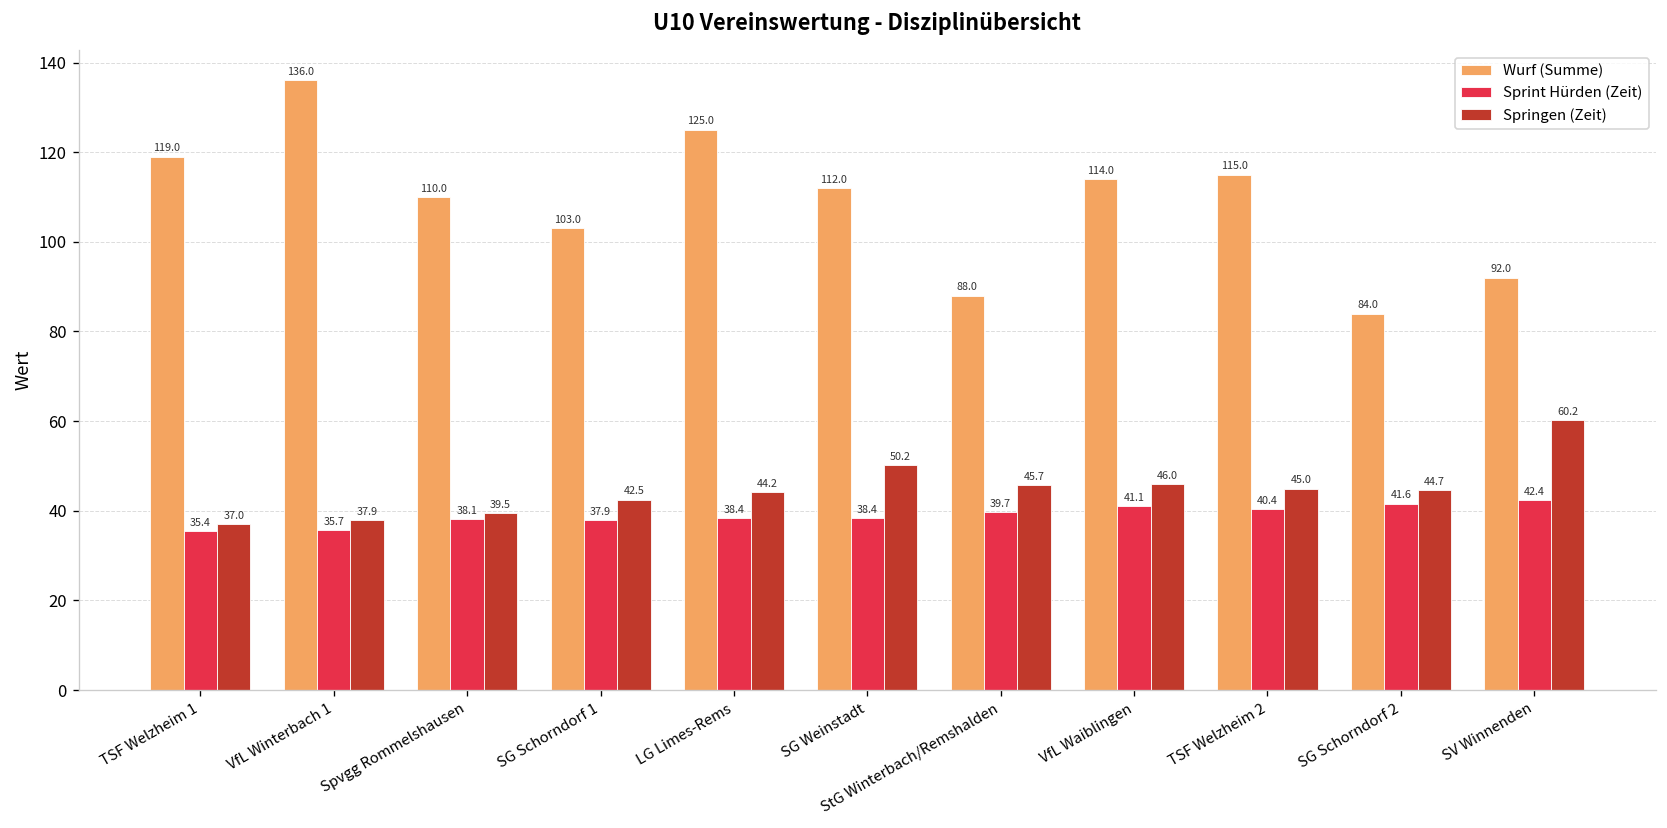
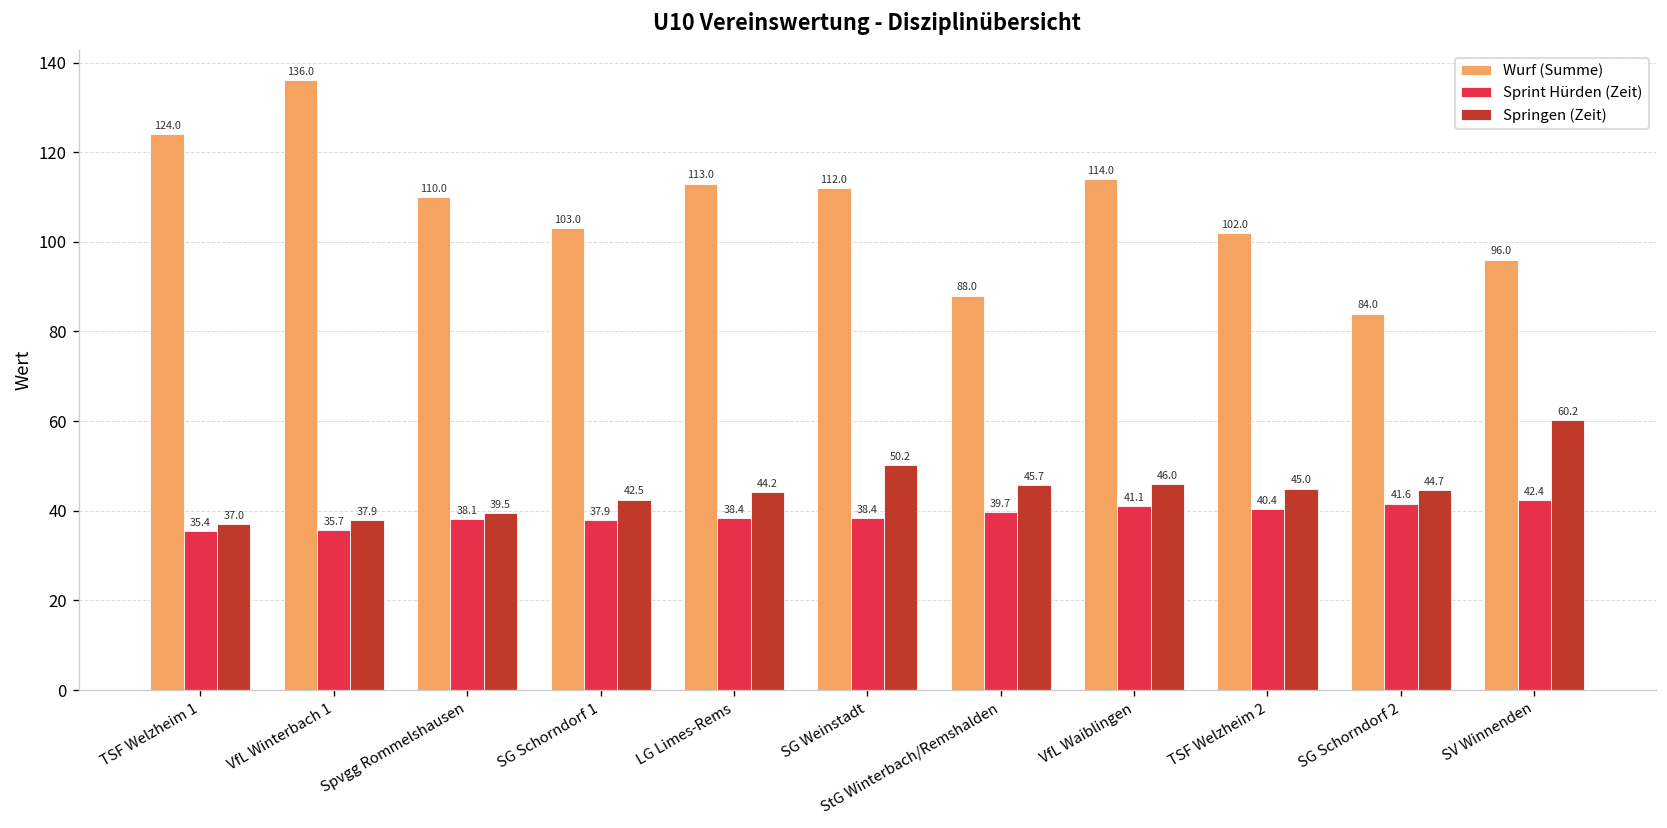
  {
    "Wurf (Summe)": {
-     "TSF Welzheim 1": 119.0,
+     "TSF Welzheim 1": 124.0,
      "VfL Winterbach 1": 136.0,
      "Spvgg Rommelshausen": 110.0,
      "SG Schorndorf 1": 103.0,
-     "LG Limes-Rems": 125.0,
+     "LG Limes-Rems": 113.0,
      "SG Weinstadt": 112.0,
      "StG Winterbach/Remshalden": 88.0,
      "VfL Waiblingen": 114.0,
-     "TSF Welzheim 2": 115.0,
+     "TSF Welzheim 2": 102.0,
      "SG Schorndorf 2": 84.0,
-     "SV Winnenden": 92.0
+     "SV Winnenden": 96.0
    }
  }
